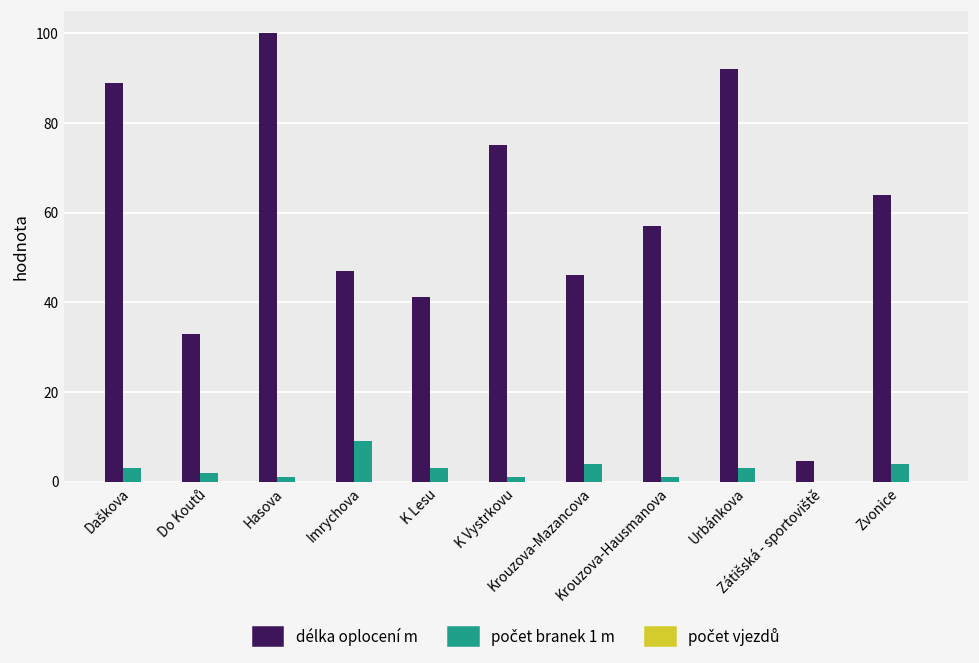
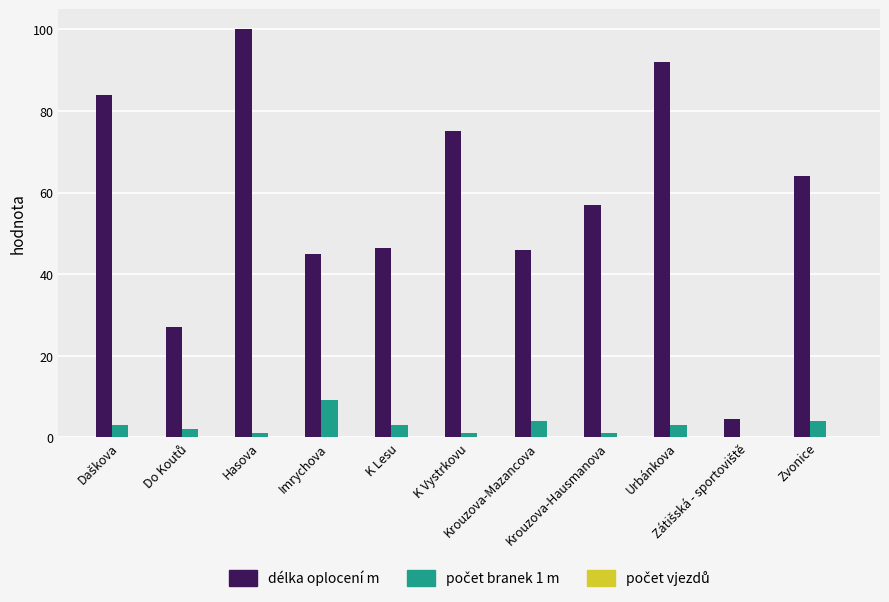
  {
    "délka oplocení m": {
-     "Daškova": 89,
-     "Do Koutů": 33,
+     "Daškova": 84,
+     "Do Koutů": 27,
      "Hasova": 100,
-     "Imrychova": 47,
-     "K Lesu": 41,
+     "Imrychova": 45,
+     "K Lesu": 47,
      "K Vystrkovu": 75,
      "Krouzova-Mazancova": 46,
      "Krouzova-Hausmanova": 57,
      "Urbánkova": 92,
      "Zátišská - sportoviště": 5,
      "Zvonice": 64
    },
    "počet branek 1 m": {
      "Daškova": 3,
      "Do Koutů": 2,
      "Hasova": 1,
      "Imrychova": 9,
      "K Lesu": 3,
      "K Vystrkovu": 1,
      "Krouzova-Mazancova": 4,
      "Krouzova-Hausmanova": 1,
      "Urbánkova": 3,
      "Zátišská - sportoviště": 0,
      "Zvonice": 4
    },
    "počet vjezdů": {
      "Daškova": 0,
      "Do Koutů": 0,
      "Hasova": 0,
      "Imrychova": 0,
      "K Lesu": 0,
      "K Vystrkovu": 0,
      "Krouzova-Mazancova": 0,
      "Krouzova-Hausmanova": 0,
      "Urbánkova": 0,
      "Zátišská - sportoviště": 0,
      "Zvonice": 0
    }
  }
